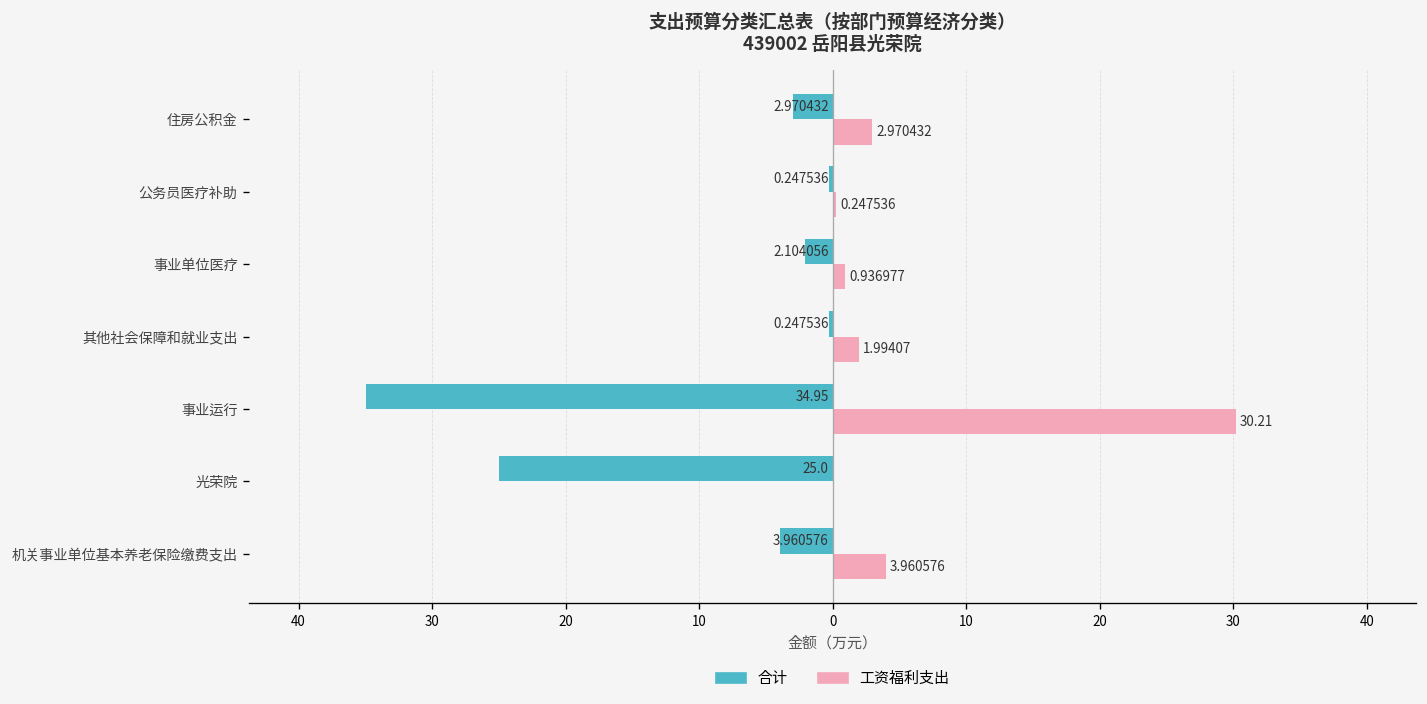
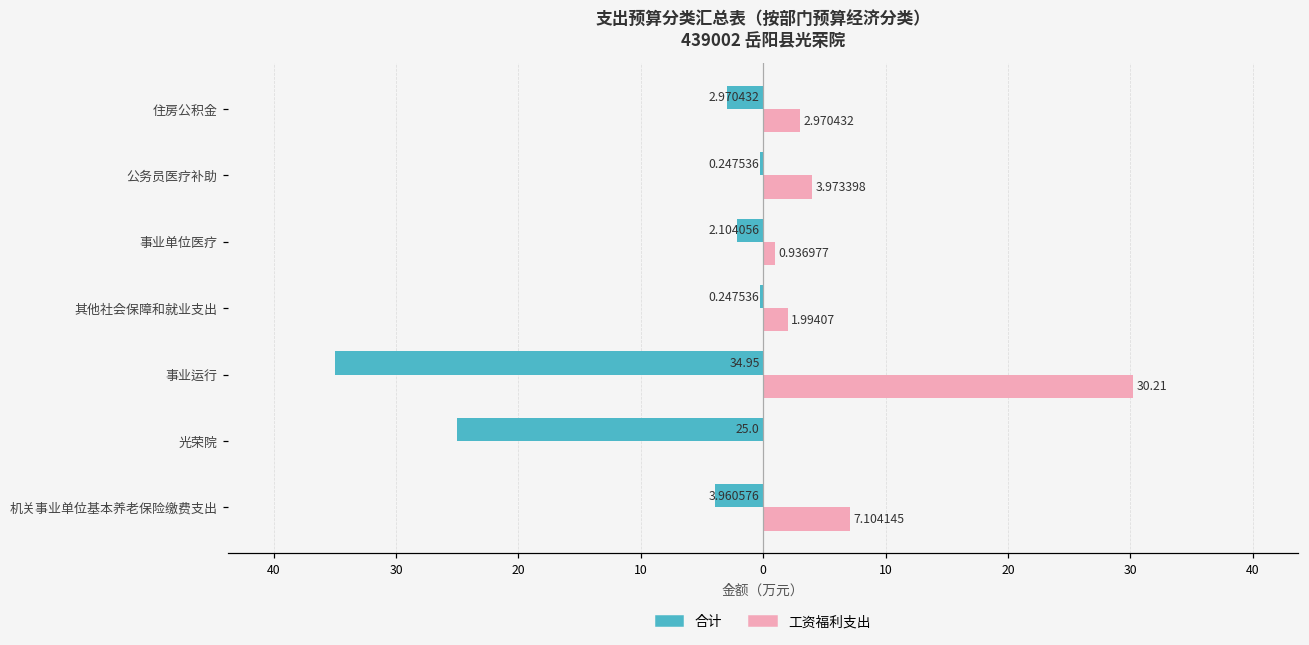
  {
    "工资福利支出": {
      "住房公积金": 2.970432,
-     "公务员医疗补助": 0.247536,
+     "公务员医疗补助": 3.973398,
      "事业单位医疗": 0.936977,
      "其他社会保障和就业支出": 1.99407,
      "事业运行": 30.21,
-     "机关事业单位基本养老保险缴费支出": 3.960576
+     "机关事业单位基本养老保险缴费支出": 7.104145
    }
  }
